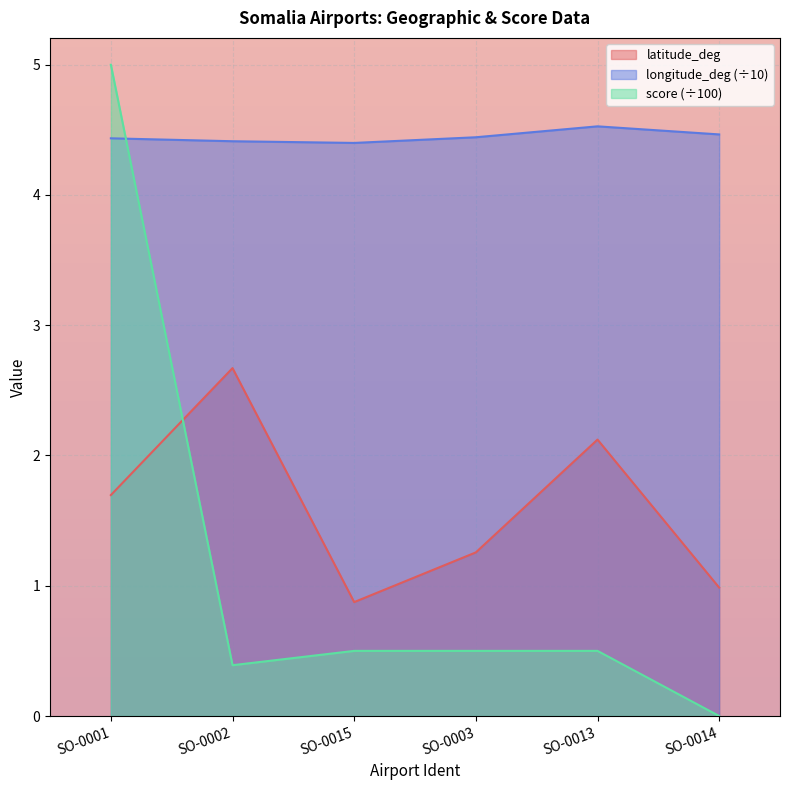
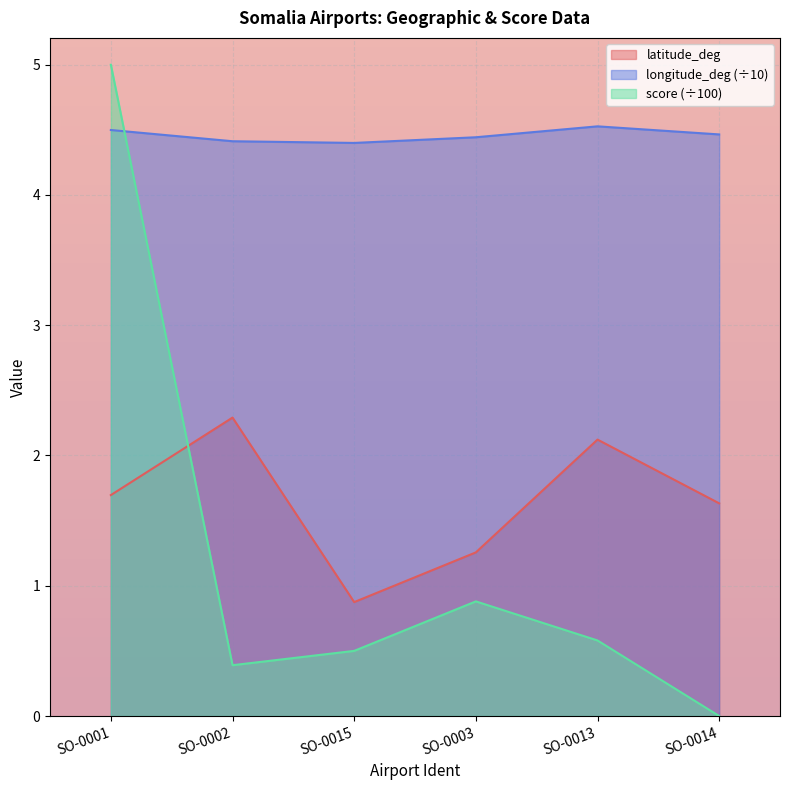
  {
    "latitude_deg": {
      "SO-0001": 1.70,
-     "SO-0002": 2.67,
+     "SO-0002": 2.29,
      "SO-0015": 0.87,
      "SO-0003": 1.26,
      "SO-0013": 2.12,
-     "SO-0014": 0.99
+     "SO-0014": 1.63
    },
    "longitude_deg (÷10)": {
-     "SO-0001": 4.43,
+     "SO-0001": 4.50,
      "SO-0002": 4.41,
      "SO-0015": 4.40,
      "SO-0003": 4.44,
      "SO-0013": 4.53,
      "SO-0014": 4.46
    },
    "score (÷100)": {
      "SO-0001": 5.00,
      "SO-0002": 0.39,
      "SO-0015": 0.50,
-     "SO-0003": 0.50,
-     "SO-0013": 0.50,
+     "SO-0003": 0.88,
+     "SO-0013": 0.58,
      "SO-0014": 0.00
    }
  }
